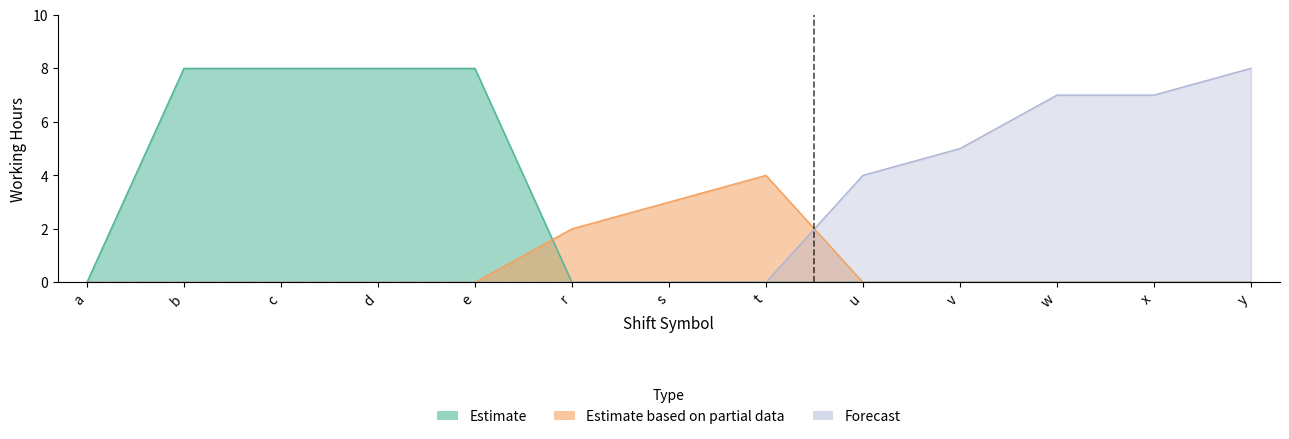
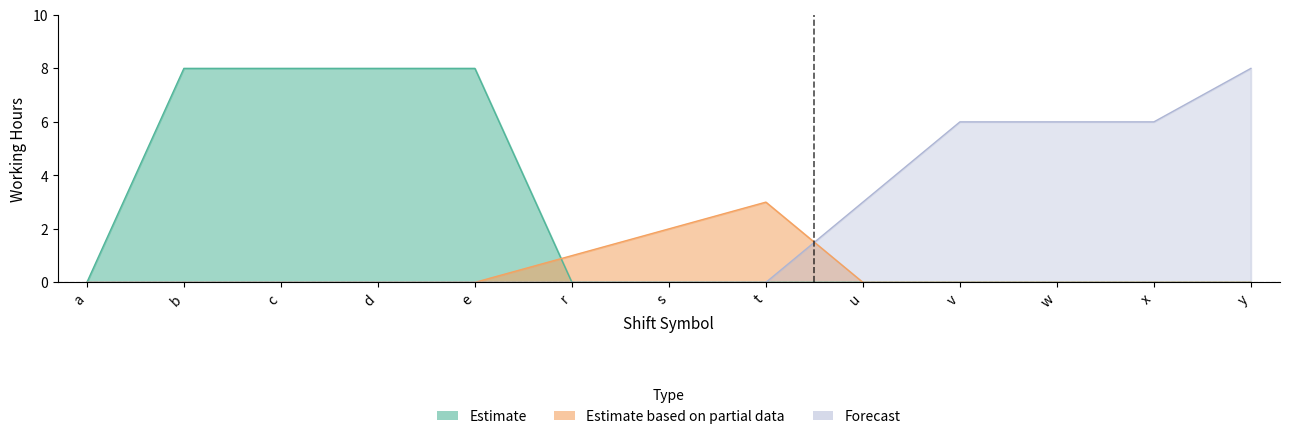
  {
    "Estimate": {
      "b": 8,
      "c": 8,
      "d": 8,
      "e": 8
    },
    "Estimate based on partial data": {
-     "r": 2,
-     "s": 3,
-     "t": 4
+     "r": 1,
+     "s": 2,
+     "t": 3
    },
    "Forecast": {
-     "u": 4,
-     "v": 5,
-     "w": 7,
-     "x": 7,
+     "u": 3,
+     "v": 6,
+     "w": 6,
+     "x": 6,
      "y": 8
    }
  }
